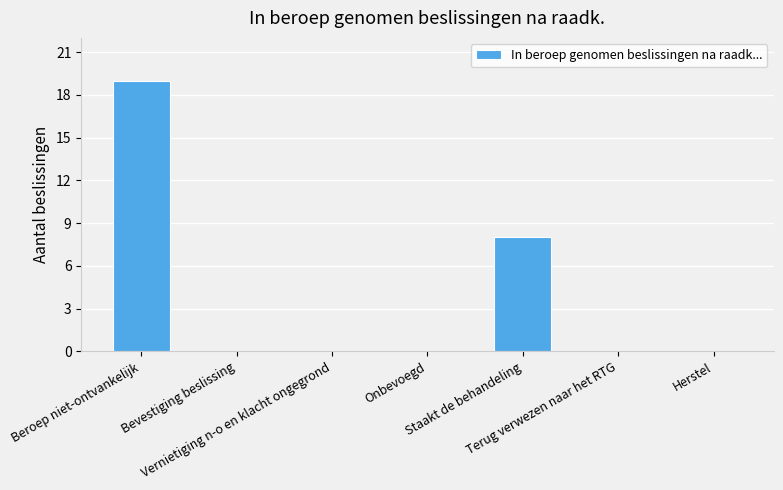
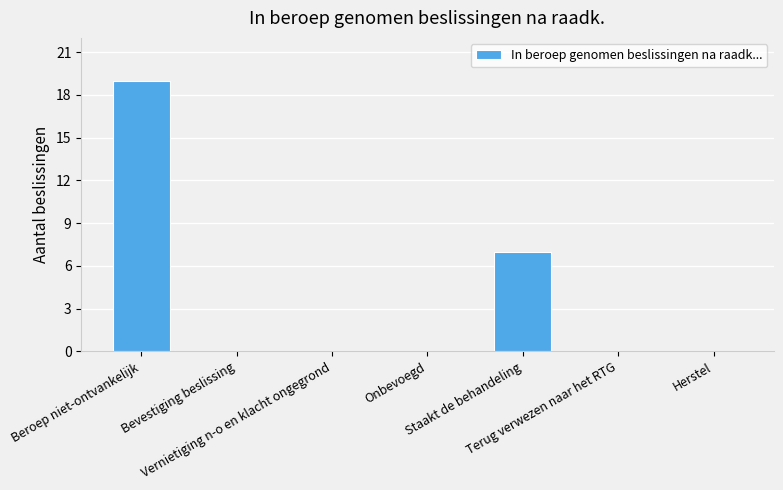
  {
    "Beroep niet-ontvankelijk": 19,
    "Bevestiging beslissing": 0,
    "Vernietiging n-o en klacht ongegrond": 0,
    "Onbevoegd": 0,
-   "Staakt de behandeling": 8,
+   "Staakt de behandeling": 7,
    "Terug verwezen naar het RTG": 0,
    "Herstel": 0
  }
